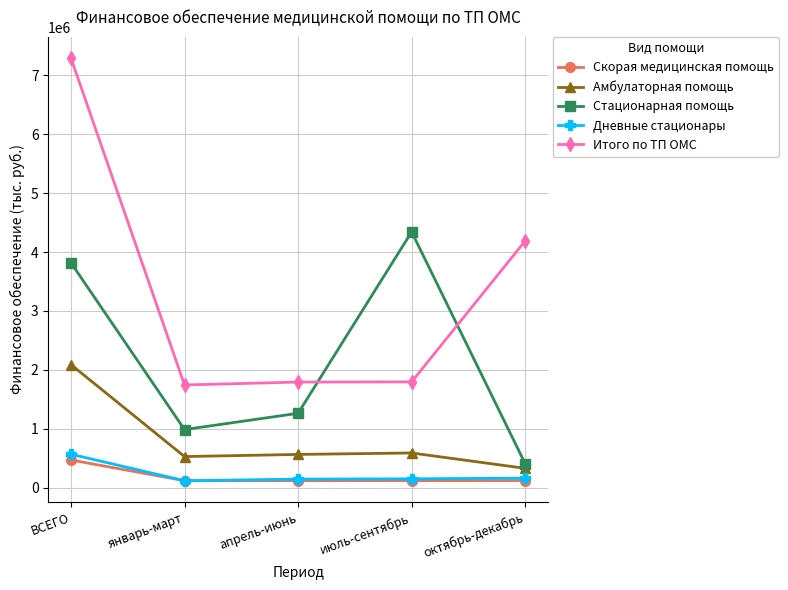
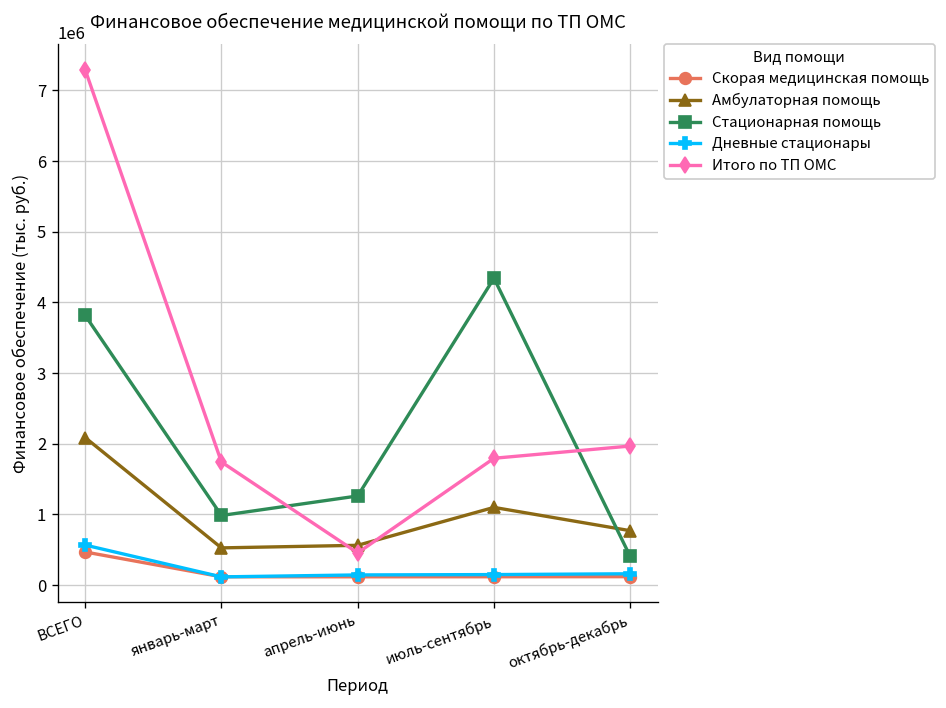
  {
    "Скорая медицинская помощь": {
      "ВСЕГО": 500000
    },
    "Амбулаторная помощь": {
      "ВСЕГО": 2100000,
      "январь-март": 500000,
      "апрель-июнь": 600000,
-     "июль-сентябрь": 600000,
-     "октябрь-декабрь": 300000
+     "июль-сентябрь": 1100000,
+     "октябрь-декабрь": 800000
    },
    "Стационарная помощь": {
      "ВСЕГО": 3800000,
      "январь-март": 1000000,
      "апрель-июнь": 1300000,
      "июль-сентябрь": 4300000,
      "октябрь-декабрь": 400000
    },
    "Дневные стационары": {
      "ВСЕГО": 600000
    },
    "Итого по ТП ОМС": {
      "ВСЕГО": 7300000,
      "январь-март": 1700000,
-     "апрель-июнь": 1800000,
+     "апрель-июнь": 500000,
      "июль-сентябрь": 1800000,
-     "октябрь-декабрь": 4200000
+     "октябрь-декабрь": 2000000
    }
  }
